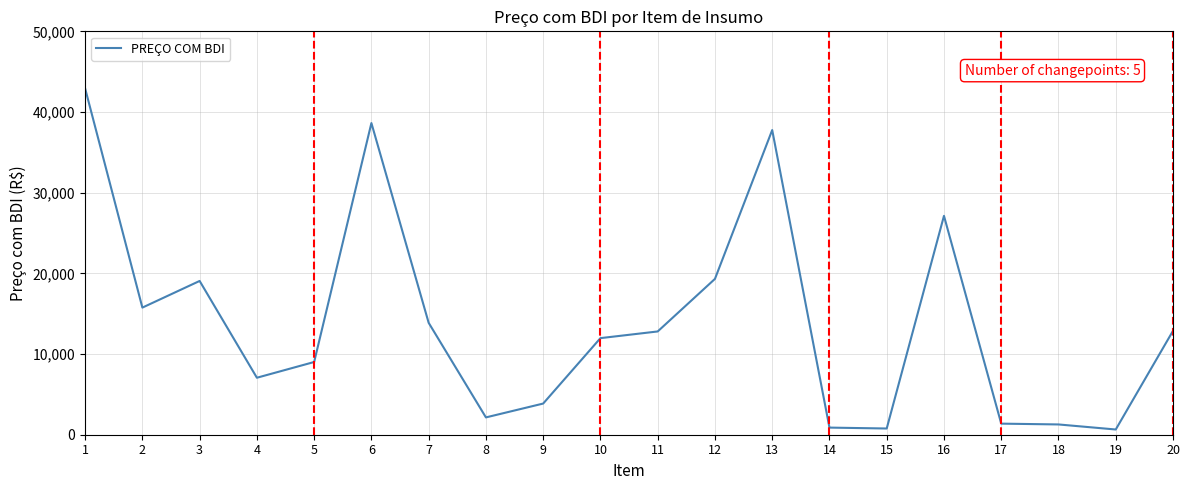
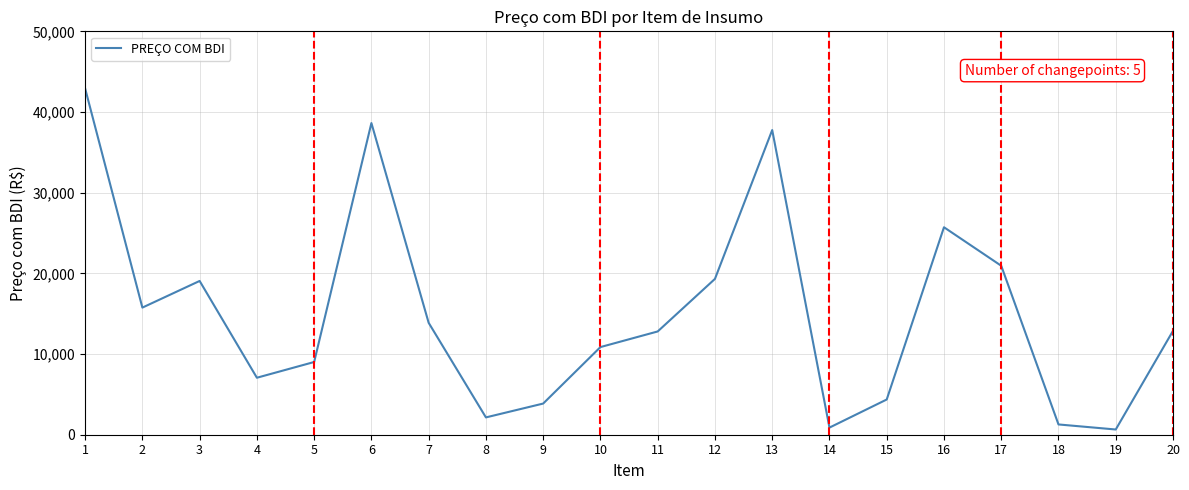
  {
    "1": "43,000",
    "2": "16,000",
    "3": "19,000",
    "4": "7,000",
    "5": "9,000",
    "6": "39,000",
    "7": "14,000",
    "8": "2,000",
    "9": "4,000",
-   "10": "12,000",
+   "10": "11,000",
    "11": "13,000",
    "12": "19,000",
    "13": "38,000",
    "14": "1,000",
-   "15": "1,000",
-   "16": "27,000",
-   "17": "1,000",
+   "15": "4,000",
+   "16": "26,000",
+   "17": "21,000",
    "18": "1,000",
    "19": "1,000",
    "20": "13,000"
  }
